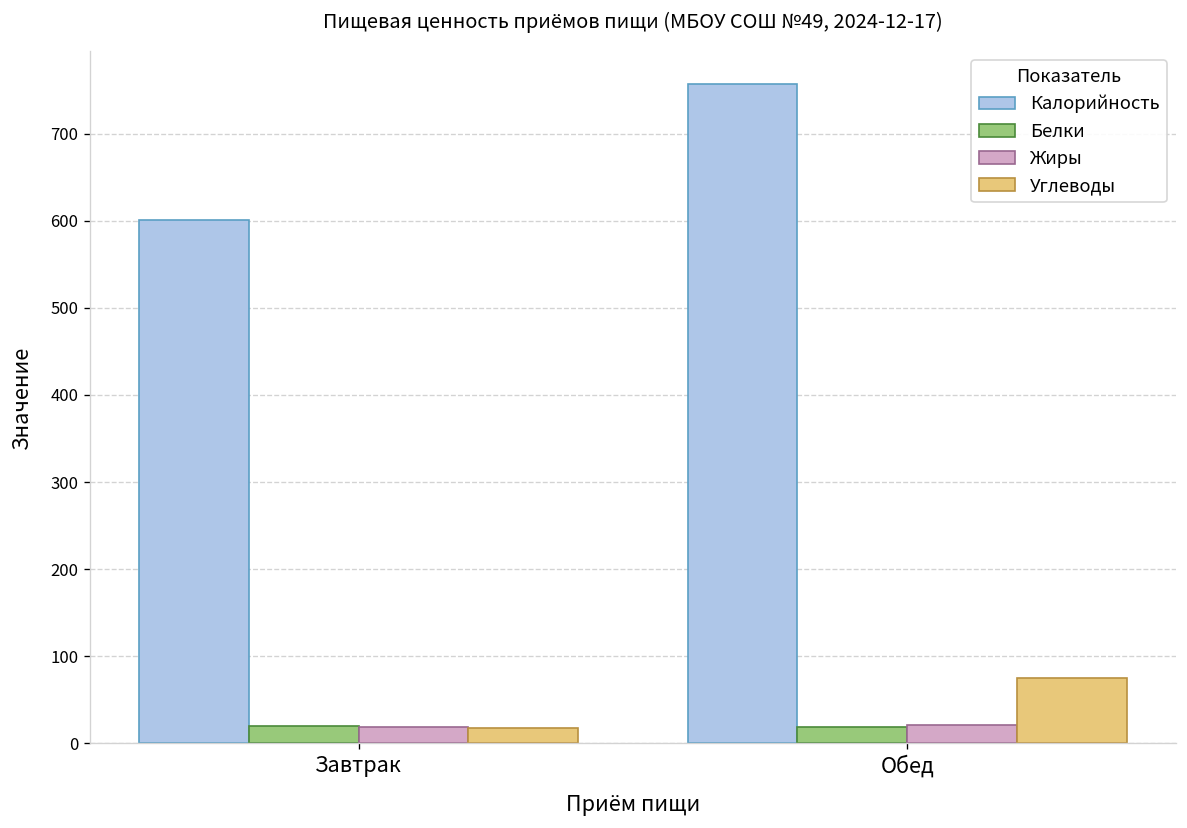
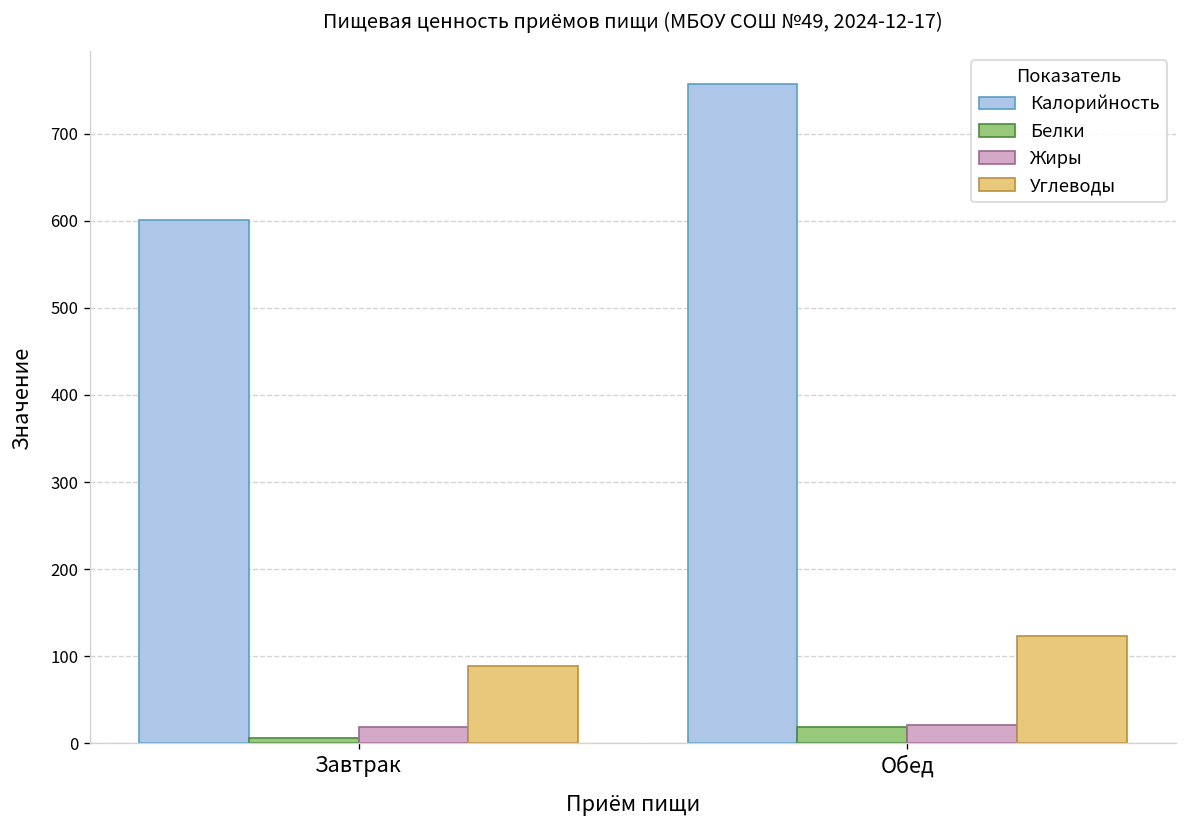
  {
    "Белки": {
-     "Завтрак": 20,
+     "Завтрак": 10,
      "Обед": 20
    },
    "Углеводы": {
-     "Завтрак": 20,
-     "Обед": 80
+     "Завтрак": 90,
+     "Обед": 120
    }
  }
